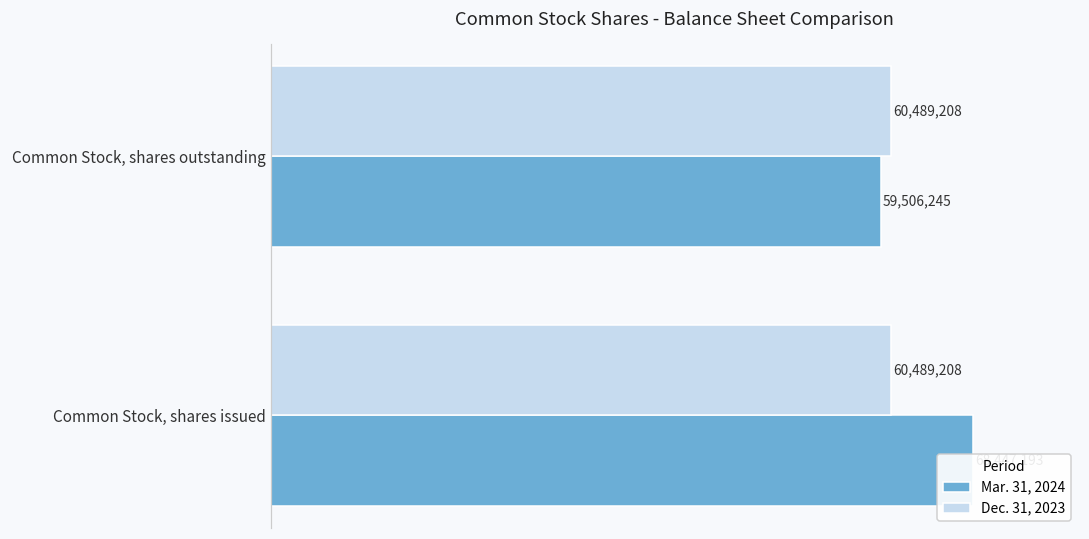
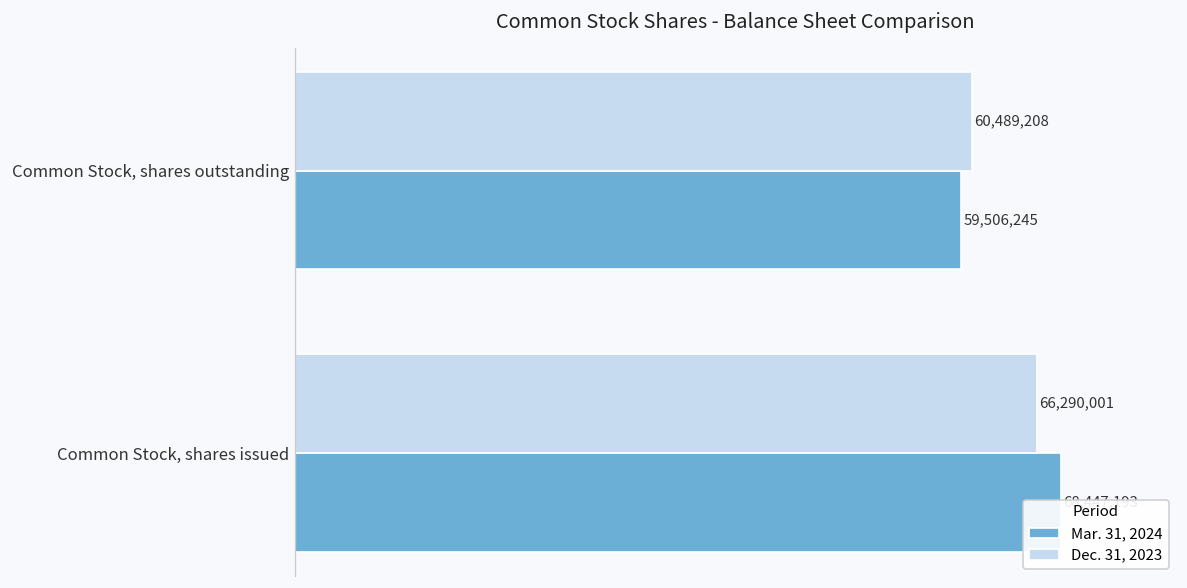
  {
    "Mar. 31, 2024": {
      "Common Stock, shares outstanding": "59,506,245"
    },
    "Dec. 31, 2023": {
      "Common Stock, shares outstanding": "60,489,208",
-     "Common Stock, shares issued": "60,489,208"
+     "Common Stock, shares issued": "66,290,001"
    }
  }
